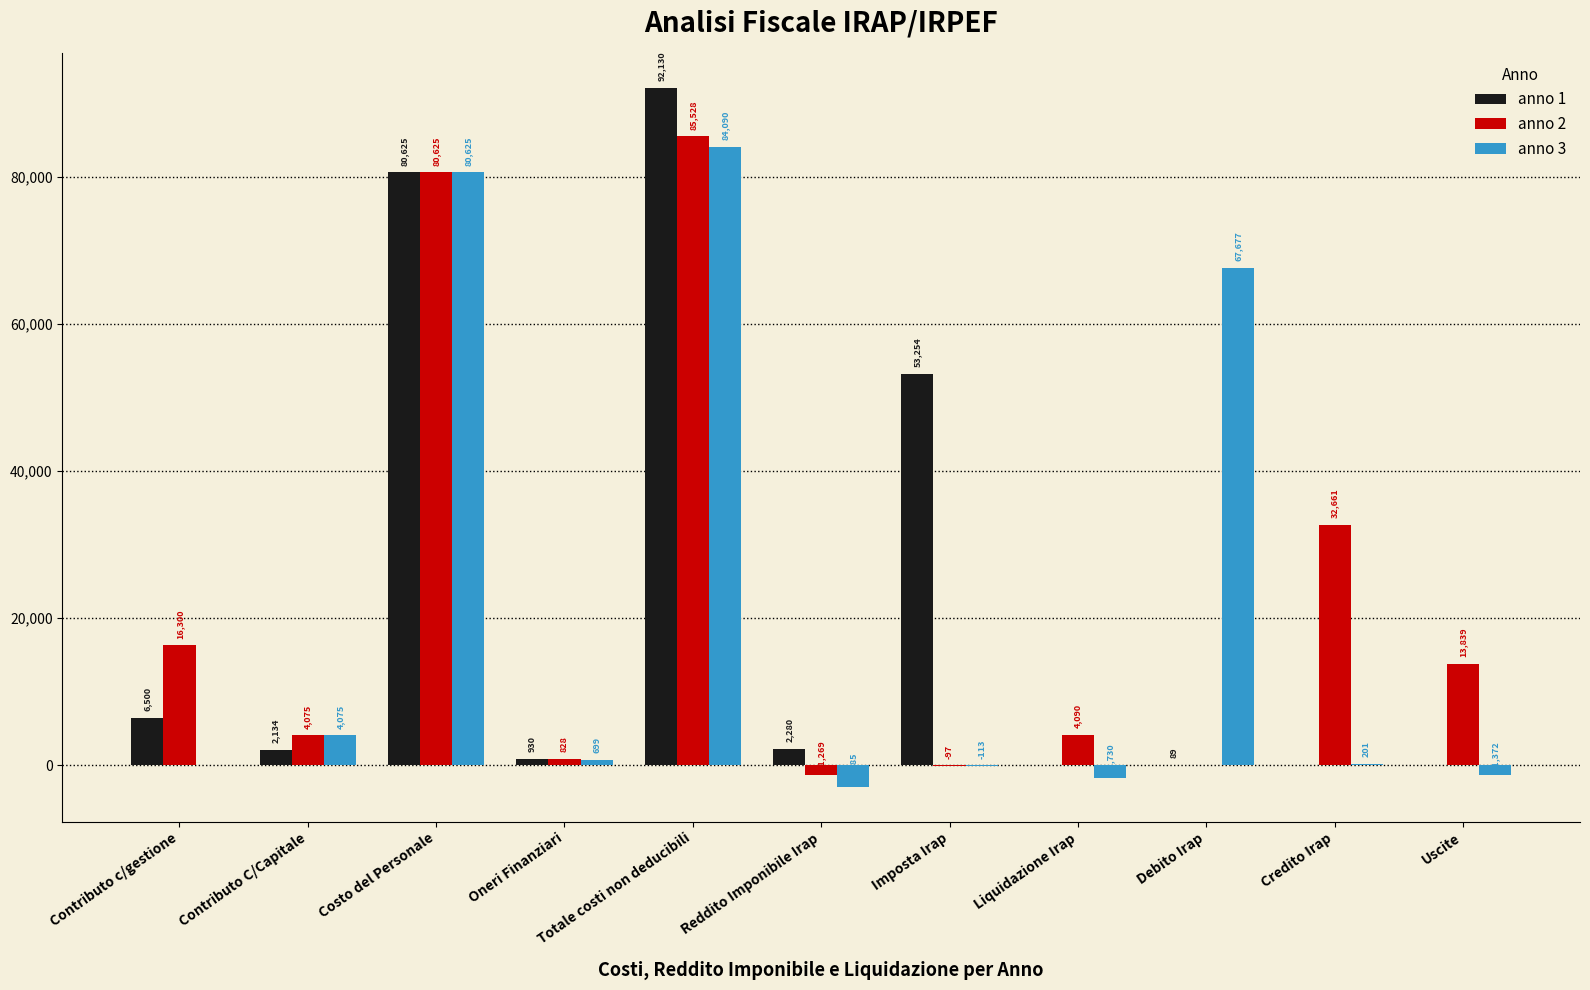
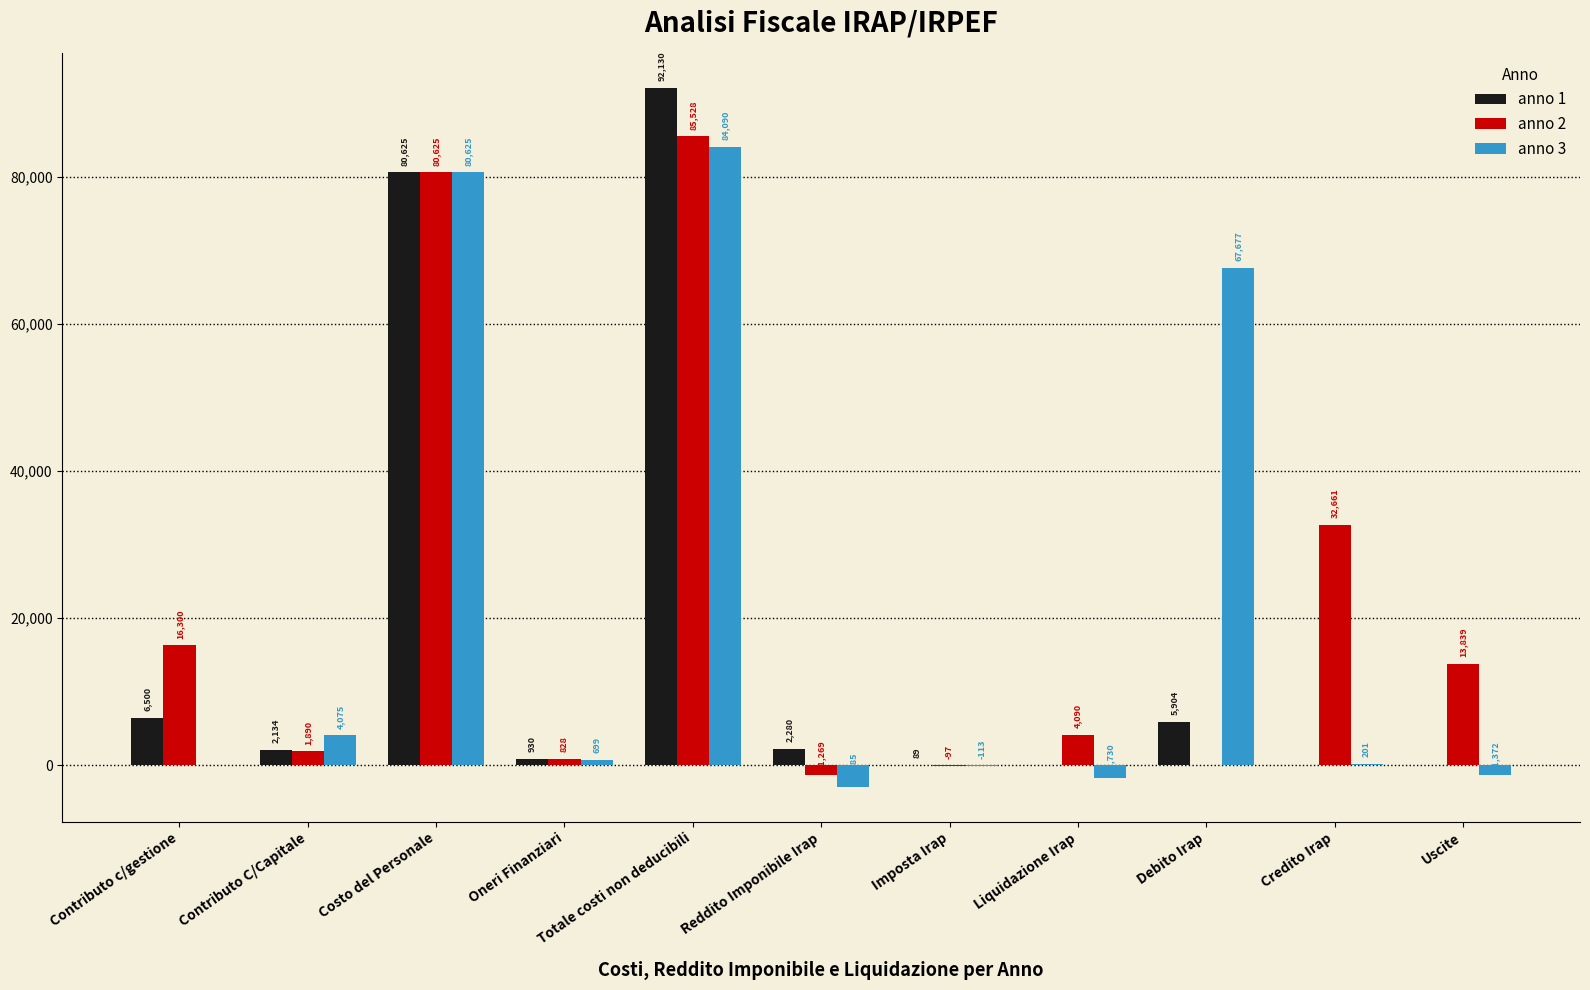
  {
    "anno 1": {
      "Contributo c/gestione": "6,500",
      "Contributo C/Capitale": "2,134",
      "Costo del Personale": "80,625",
      "Oneri Finanziari": "930",
      "Totale costi non deducibili": "92,130",
      "Reddito Imponibile Irap": "2,280",
-     "Imposta Irap": "53,254",
-     "Debito Irap": "89"
+     "Imposta Irap": "89",
+     "Debito Irap": "5,904"
    },
    "anno 2": {
      "Contributo c/gestione": "16,300",
-     "Contributo C/Capitale": "4,075",
+     "Contributo C/Capitale": "1,890",
      "Costo del Personale": "80,625",
      "Oneri Finanziari": "828",
      "Totale costi non deducibili": "85,528",
      "Reddito Imponibile Irap": "-1,269",
      "Imposta Irap": "-97",
      "Liquidazione Irap": "4,090",
      "Credito Irap": "32,661",
      "Uscite": "13,839"
    },
    "anno 3": {
      "Contributo C/Capitale": "4,075",
      "Costo del Personale": "80,625",
      "Oneri Finanziari": "699",
      "Totale costi non deducibili": "84,090",
      "Imposta Irap": "-113",
      "Liquidazione Irap": "-1,730",
      "Debito Irap": "67,677",
      "Credito Irap": "201",
      "Uscite": "-1,372"
    }
  }
